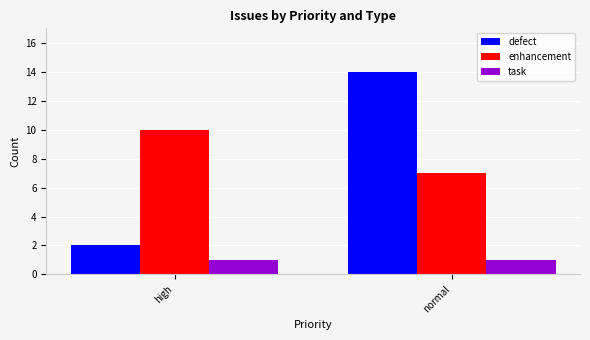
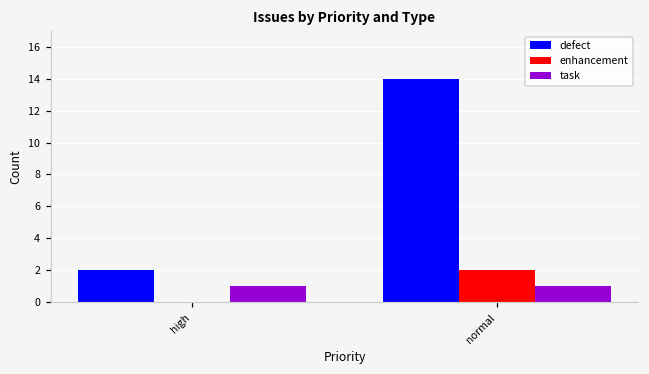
  {
    "defect": {
      "high": 2,
      "normal": 14
    },
    "enhancement": {
-     "high": 10,
-     "normal": 7
+     "high": 0,
+     "normal": 2
    },
    "task": {
      "high": 1,
      "normal": 1
    }
  }
